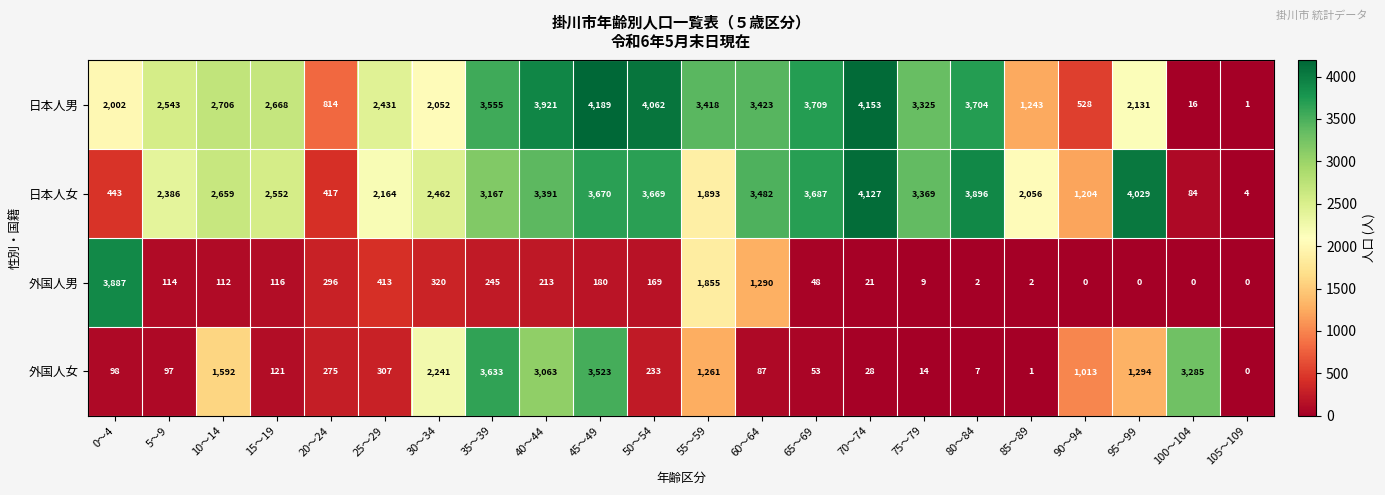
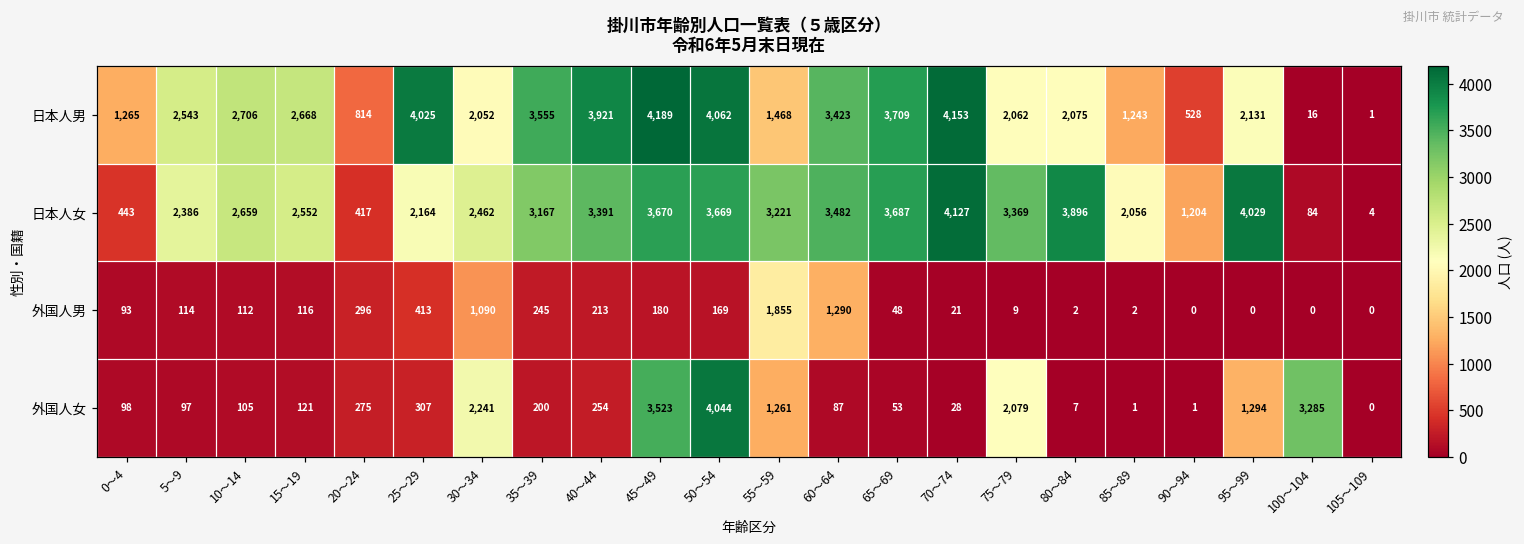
  {
    "日本人男": {
-     "0～4": "2,002",
+     "0～4": "1,265",
      "5～9": "2,543",
      "10～14": "2,706",
      "15～19": "2,668",
      "20～24": "814",
-     "25～29": "2,431",
+     "25～29": "4,025",
      "30～34": "2,052",
      "35～39": "3,555",
      "40～44": "3,921",
      "45～49": "4,189",
      "50～54": "4,062",
-     "55～59": "3,418",
+     "55～59": "1,468",
      "60～64": "3,423",
      "65～69": "3,709",
      "70～74": "4,153",
-     "75～79": "3,325",
-     "80～84": "3,704",
+     "75～79": "2,062",
+     "80～84": "2,075",
      "85～89": "1,243",
      "90～94": "528",
      "95～99": "2,131",
      "100～104": "16",
      "105～109": "1"
    },
    "日本人女": {
      "0～4": "443",
      "5～9": "2,386",
      "10～14": "2,659",
      "15～19": "2,552",
      "20～24": "417",
      "25～29": "2,164",
      "30～34": "2,462",
      "35～39": "3,167",
      "40～44": "3,391",
      "45～49": "3,670",
      "50～54": "3,669",
-     "55～59": "1,893",
+     "55～59": "3,221",
      "60～64": "3,482",
      "65～69": "3,687",
      "70～74": "4,127",
      "75～79": "3,369",
      "80～84": "3,896",
      "85～89": "2,056",
      "90～94": "1,204",
      "95～99": "4,029",
      "100～104": "84",
      "105～109": "4"
    },
    "外国人男": {
-     "0～4": "3,887",
+     "0～4": "93",
      "5～9": "114",
      "10～14": "112",
      "15～19": "116",
      "20～24": "296",
      "25～29": "413",
-     "30～34": "320",
+     "30～34": "1,090",
      "35～39": "245",
      "40～44": "213",
      "45～49": "180",
      "50～54": "169",
      "55～59": "1,855",
      "60～64": "1,290",
      "65～69": "48",
      "70～74": "21",
      "75～79": "9",
      "80～84": "2",
      "85～89": "2",
      "90～94": "0",
      "95～99": "0",
      "100～104": "0",
      "105～109": "0"
    },
    "外国人女": {
      "0～4": "98",
      "5～9": "97",
-     "10～14": "1,592",
+     "10～14": "105",
      "15～19": "121",
      "20～24": "275",
      "25～29": "307",
      "30～34": "2,241",
-     "35～39": "3,633",
-     "40～44": "3,063",
+     "35～39": "200",
+     "40～44": "254",
      "45～49": "3,523",
-     "50～54": "233",
+     "50～54": "4,044",
      "55～59": "1,261",
      "60～64": "87",
      "65～69": "53",
      "70～74": "28",
-     "75～79": "14",
+     "75～79": "2,079",
      "80～84": "7",
      "85～89": "1",
-     "90～94": "1,013",
+     "90～94": "1",
      "95～99": "1,294",
      "100～104": "3,285",
      "105～109": "0"
    }
  }
